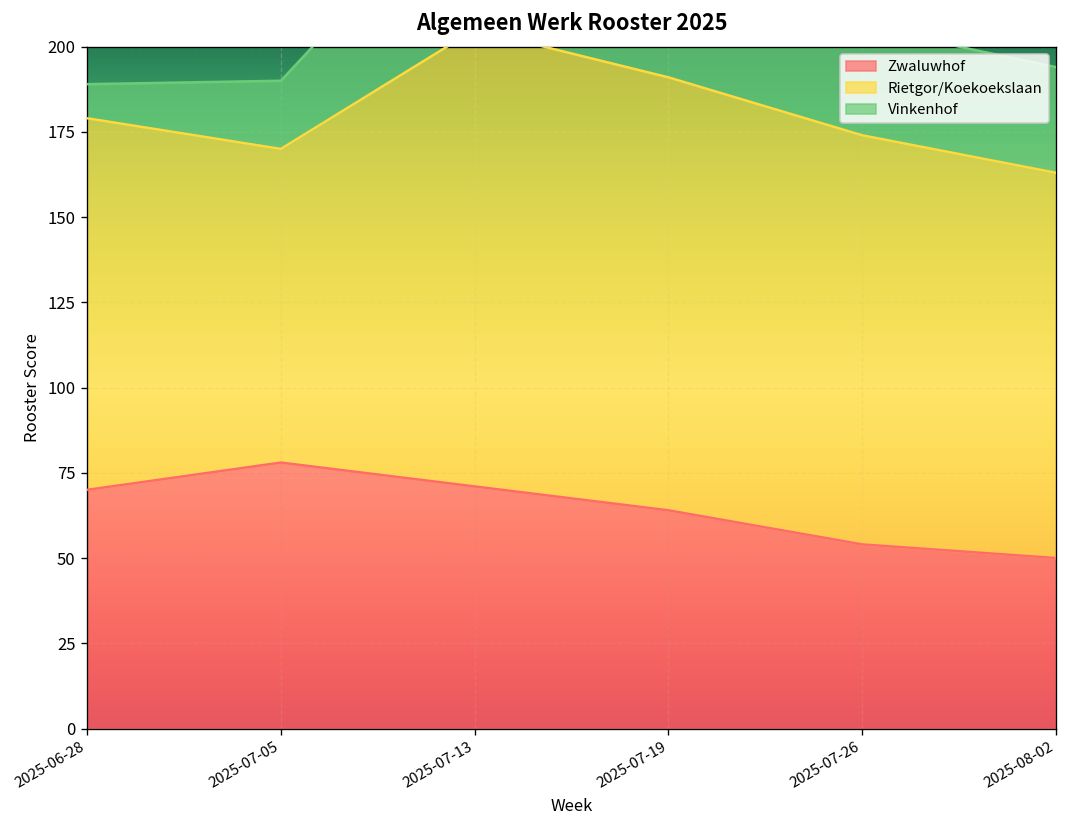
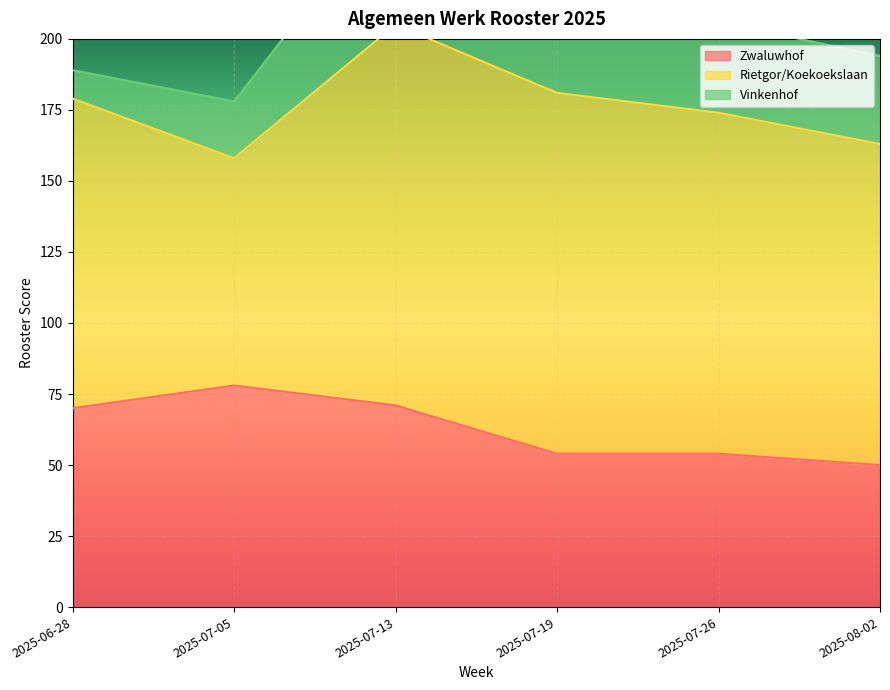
  {
    "Zwaluwhof": {
      "2025-06-28": 70,
      "2025-07-05": 78,
      "2025-07-13": 71,
-     "2025-07-19": 64,
+     "2025-07-19": 54,
      "2025-07-26": 54,
      "2025-08-02": 50
    },
    "Rietgor/Koekoekslaan": {
      "2025-06-28": 109,
-     "2025-07-05": 92,
+     "2025-07-05": 80,
      "2025-07-19": 127,
      "2025-07-26": 120,
      "2025-08-02": 113
    },
    "Vinkenhof": {
      "2025-06-28": 10,
      "2025-07-05": 20,
      "2025-08-02": 31
    }
  }
